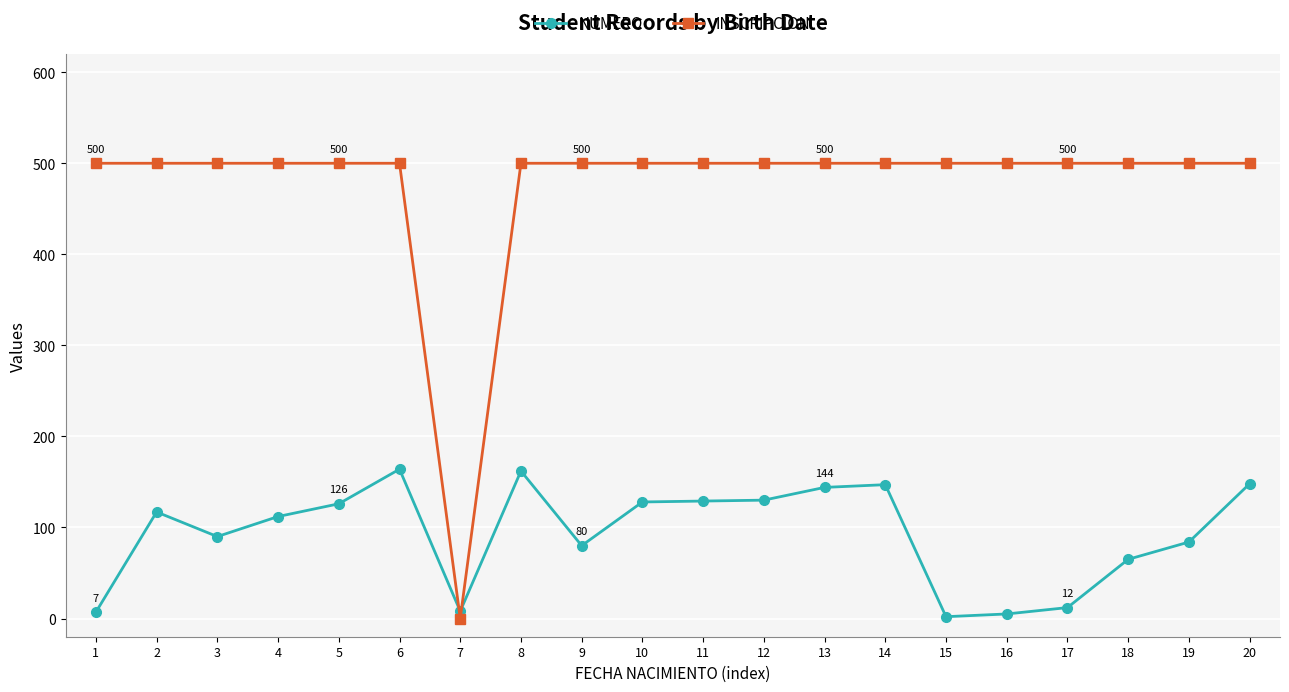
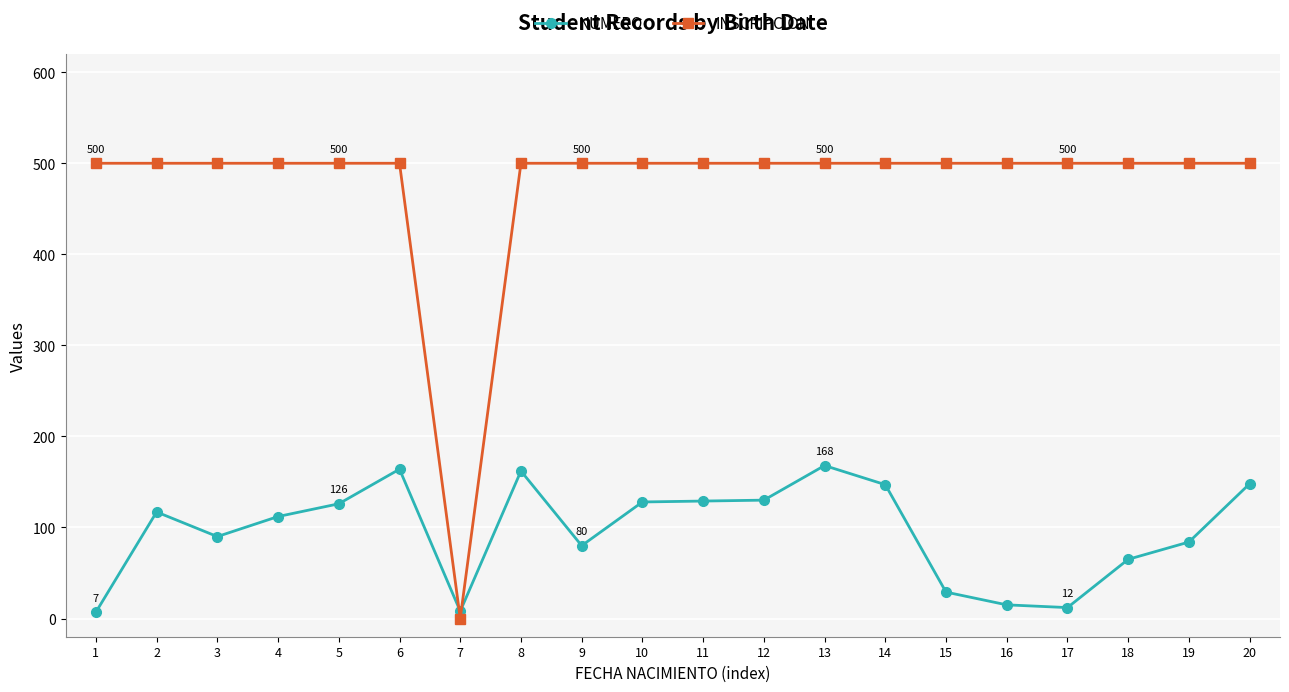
  {
    "NUMERO": {
      "1": 7,
      "5": 126,
      "9": 80,
-     "13": 144,
-     "15": 0,
-     "16": 10,
+     "13": 168,
+     "15": 30,
+     "16": 20,
      "17": 12
    },
    "INSCRIPCION": {
      "1": 500,
      "5": 500,
      "9": 500,
      "13": 500,
      "17": 500
    }
  }
